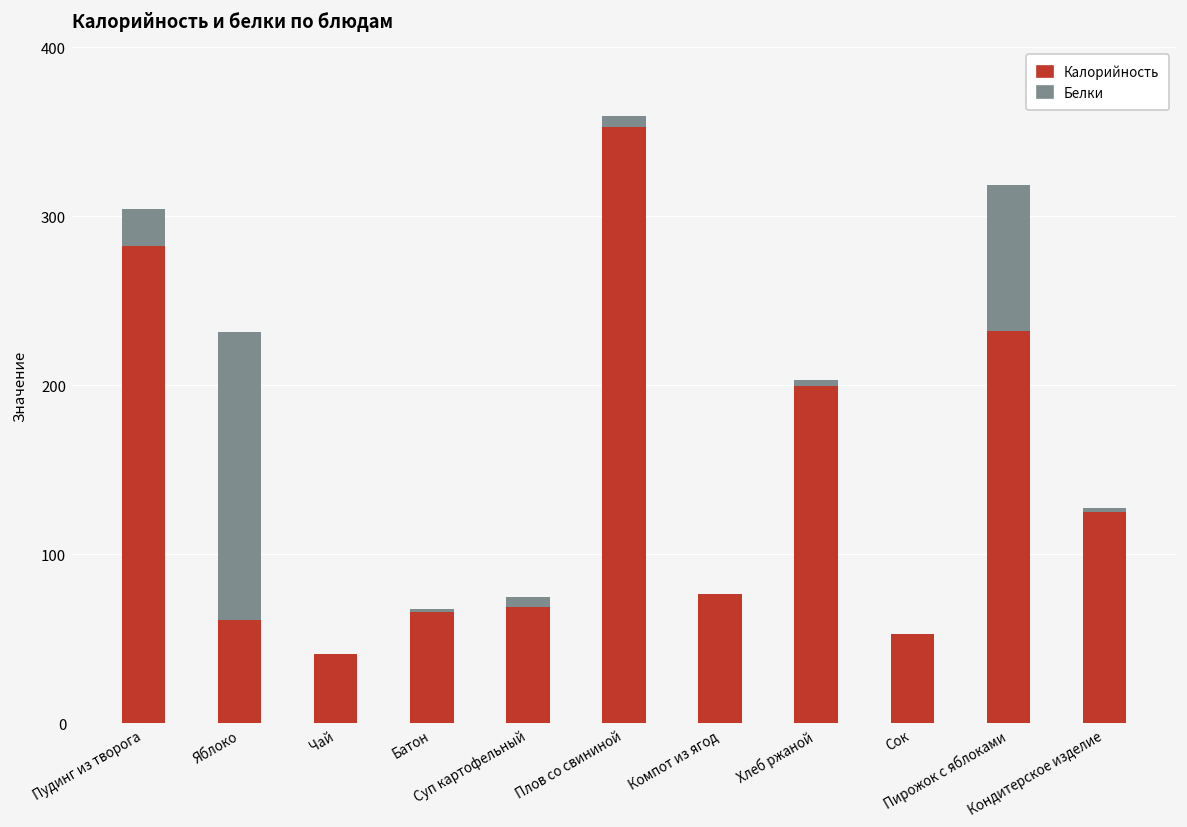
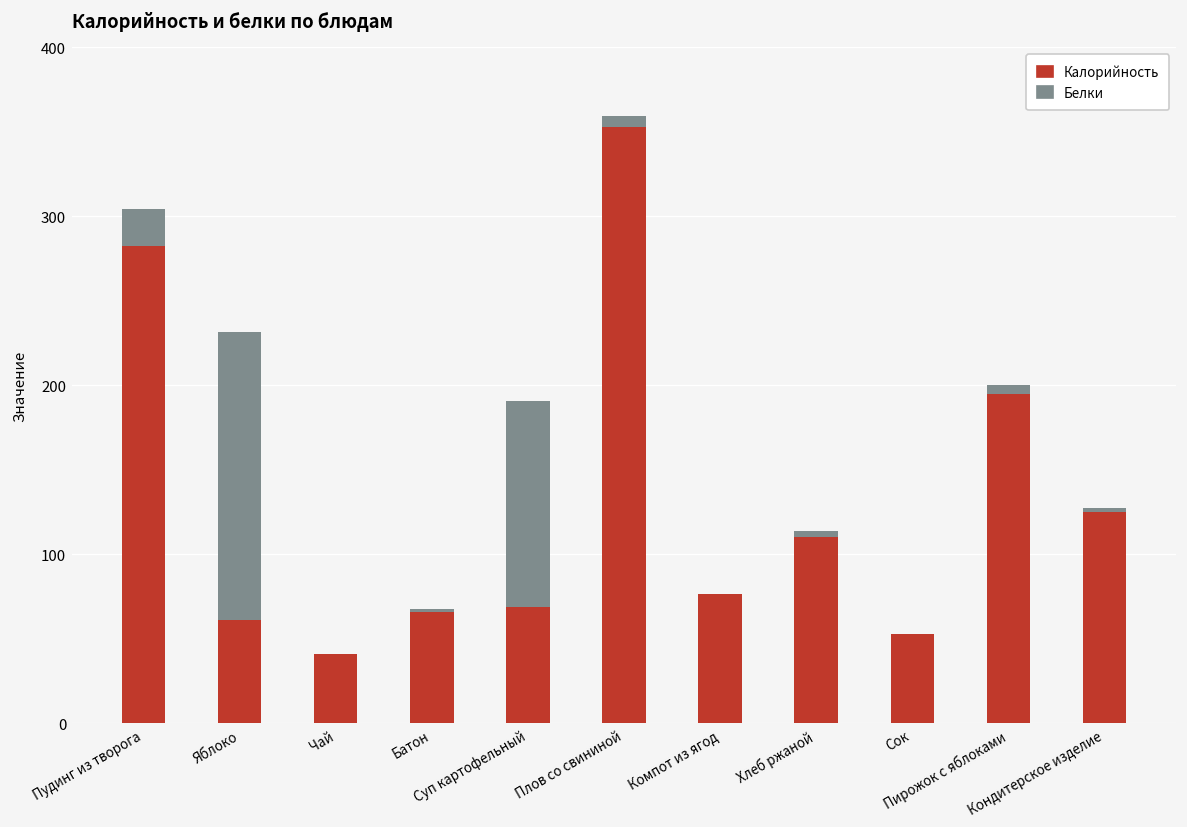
  {
    "Калорийность": {
      "Пудинг из творога": 282,
      "Яблоко": 61,
      "Чай": 41,
      "Батон": 66,
      "Суп картофельный": 69,
      "Плов со свининой": 353,
      "Компот из ягод": 77,
-     "Хлеб ржаной": 199,
+     "Хлеб ржаной": 110,
      "Сок": 53,
-     "Пирожок с яблоками": 232,
+     "Пирожок с яблоками": 195,
      "Кондитерское изделие": 125
    },
    "Белки": {
      "Пудинг из творога": 22,
      "Яблоко": 171,
      "Батон": 2,
-     "Суп картофельный": 6,
+     "Суп картофельный": 122,
      "Плов со свининой": 7,
      "Компот из ягод": 0,
      "Хлеб ржаной": 4,
      "Сок": 0,
-     "Пирожок с яблоками": 86,
+     "Пирожок с яблоками": 5,
      "Кондитерское изделие": 2
    }
  }
